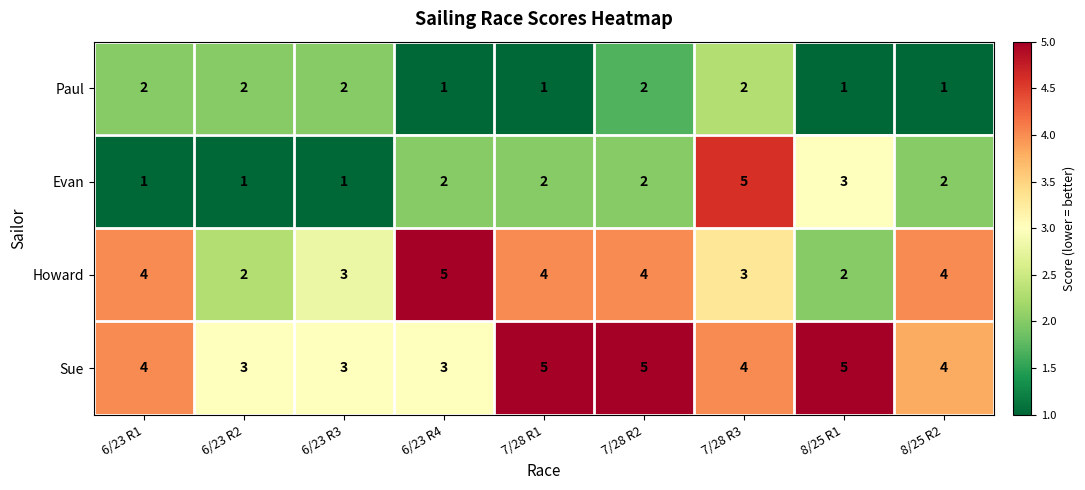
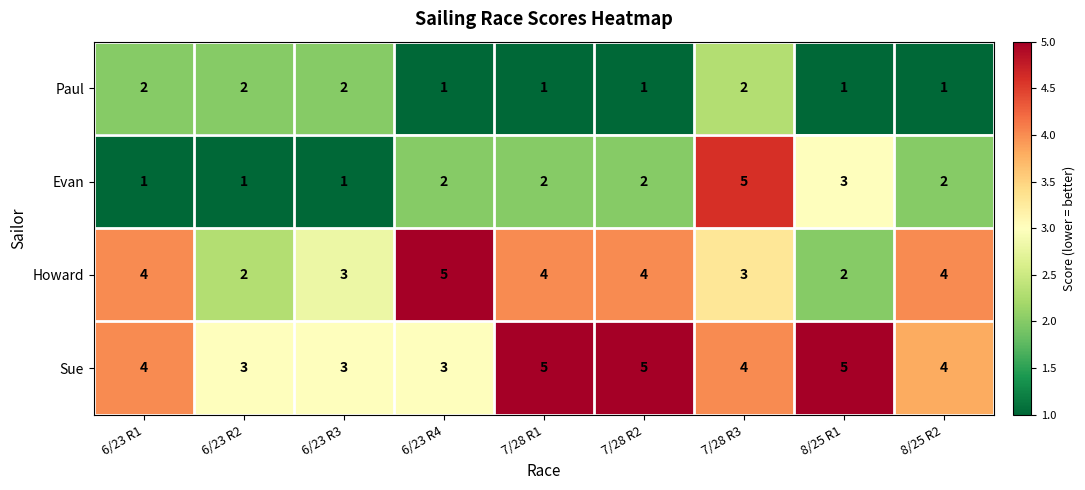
  {
    "Paul": {
      "6/23 R1": 2,
      "6/23 R2": 2,
      "6/23 R3": 2,
      "6/23 R4": 1,
      "7/28 R1": 1,
-     "7/28 R2": 2,
+     "7/28 R2": 1,
      "7/28 R3": 2,
      "8/25 R1": 1,
      "8/25 R2": 1
    },
    "Evan": {
      "6/23 R1": 1,
      "6/23 R2": 1,
      "6/23 R3": 1,
      "6/23 R4": 2,
      "7/28 R1": 2,
      "7/28 R2": 2,
      "7/28 R3": 5,
      "8/25 R1": 3,
      "8/25 R2": 2
    },
    "Howard": {
      "6/23 R1": 4,
      "6/23 R2": 2,
      "6/23 R3": 3,
      "6/23 R4": 5,
      "7/28 R1": 4,
      "7/28 R2": 4,
      "7/28 R3": 3,
      "8/25 R1": 2,
      "8/25 R2": 4
    },
    "Sue": {
      "6/23 R1": 4,
      "6/23 R2": 3,
      "6/23 R3": 3,
      "6/23 R4": 3,
      "7/28 R1": 5,
      "7/28 R2": 5,
      "7/28 R3": 4,
      "8/25 R1": 5,
      "8/25 R2": 4
    }
  }
